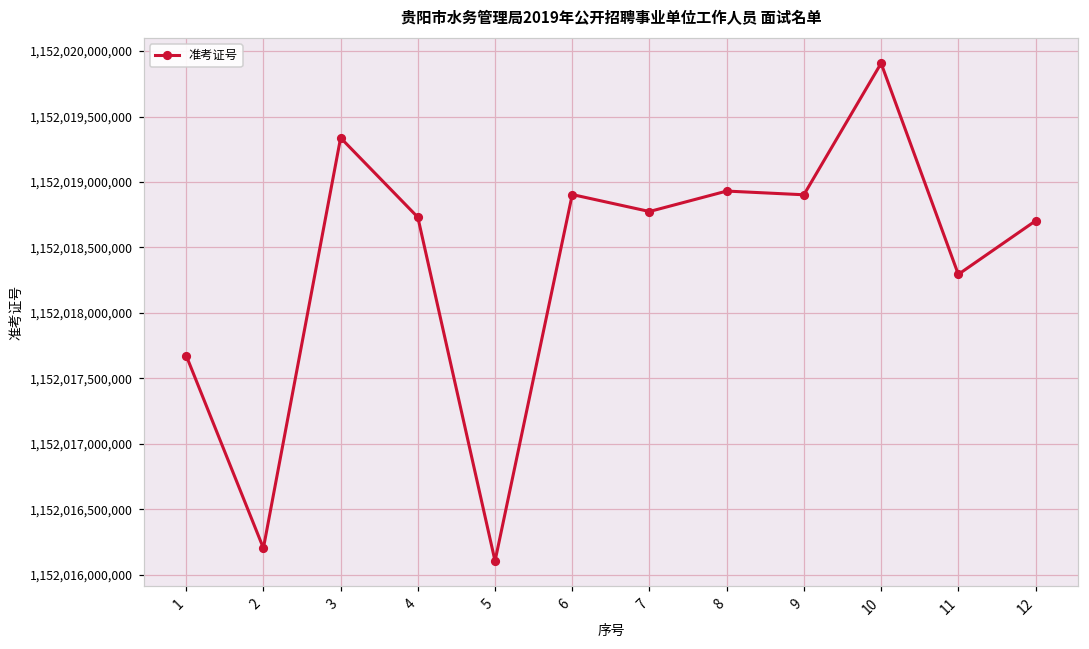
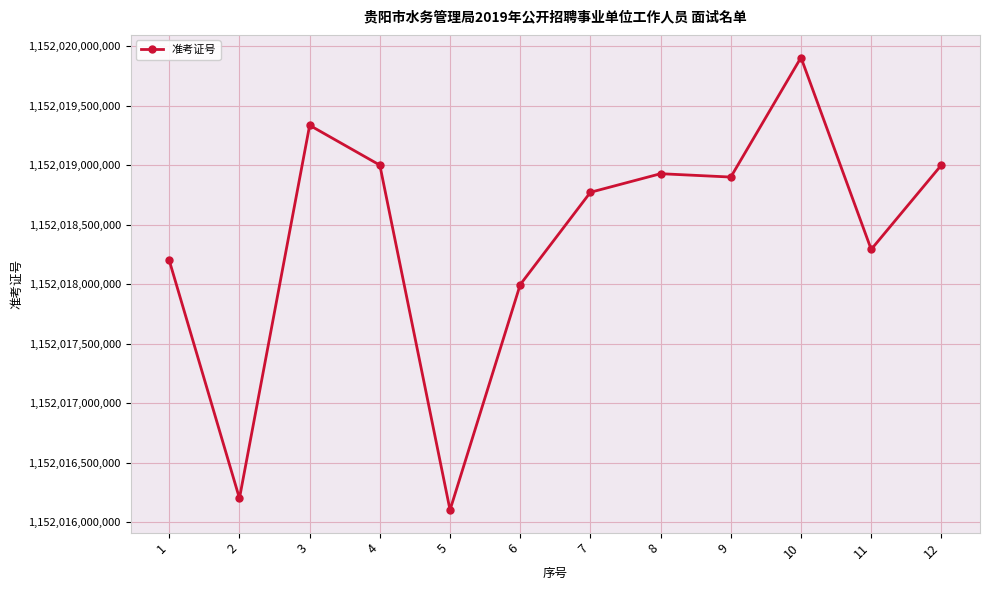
  {
-   "1": "1,152,017,670,000",
+   "1": "1,152,018,200,000",
    "2": "1,152,016,200,000",
    "3": "1,152,019,340,000",
-   "4": "1,152,018,730,000",
+   "4": "1,152,019,000,000",
    "5": "1,152,016,100,000",
-   "6": "1,152,018,900,000",
+   "6": "1,152,018,000,000",
    "7": "1,152,018,770,000",
    "8": "1,152,018,930,000",
    "9": "1,152,018,900,000",
    "10": "1,152,019,910,000",
    "11": "1,152,018,290,000",
-   "12": "1,152,018,700,000"
+   "12": "1,152,019,000,000"
  }
